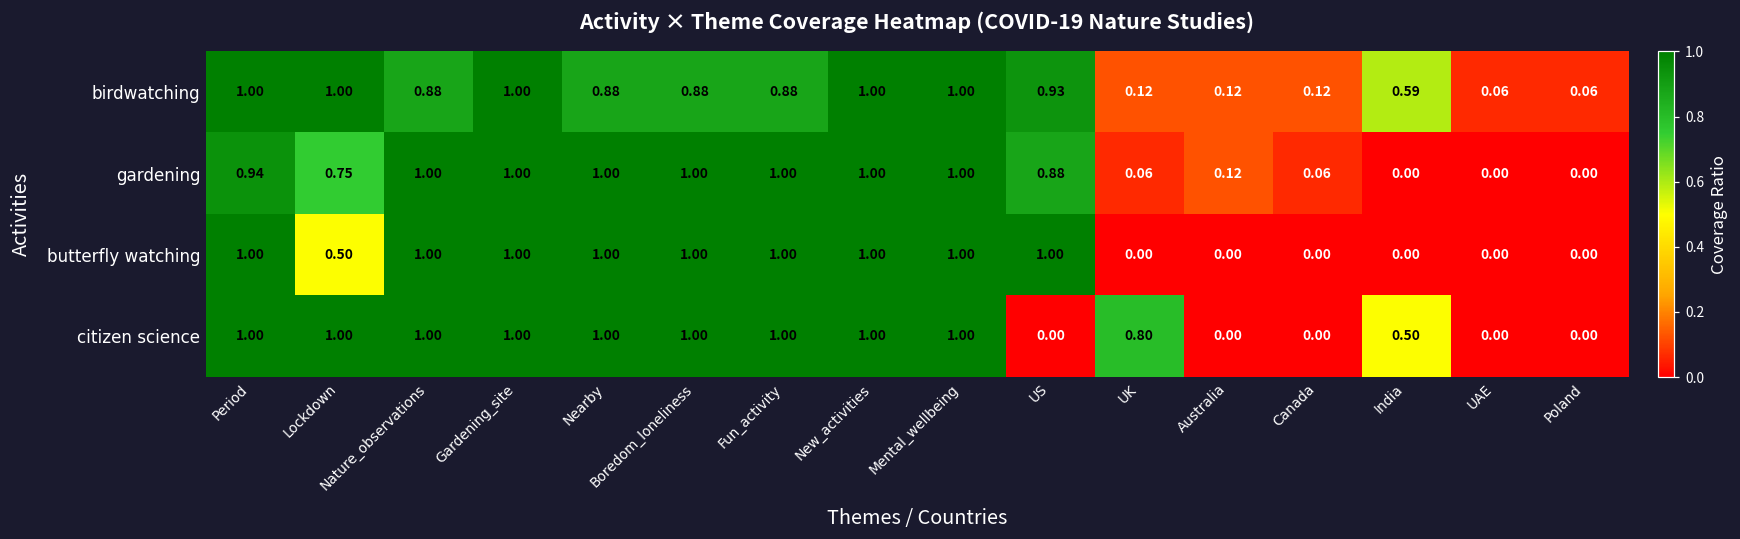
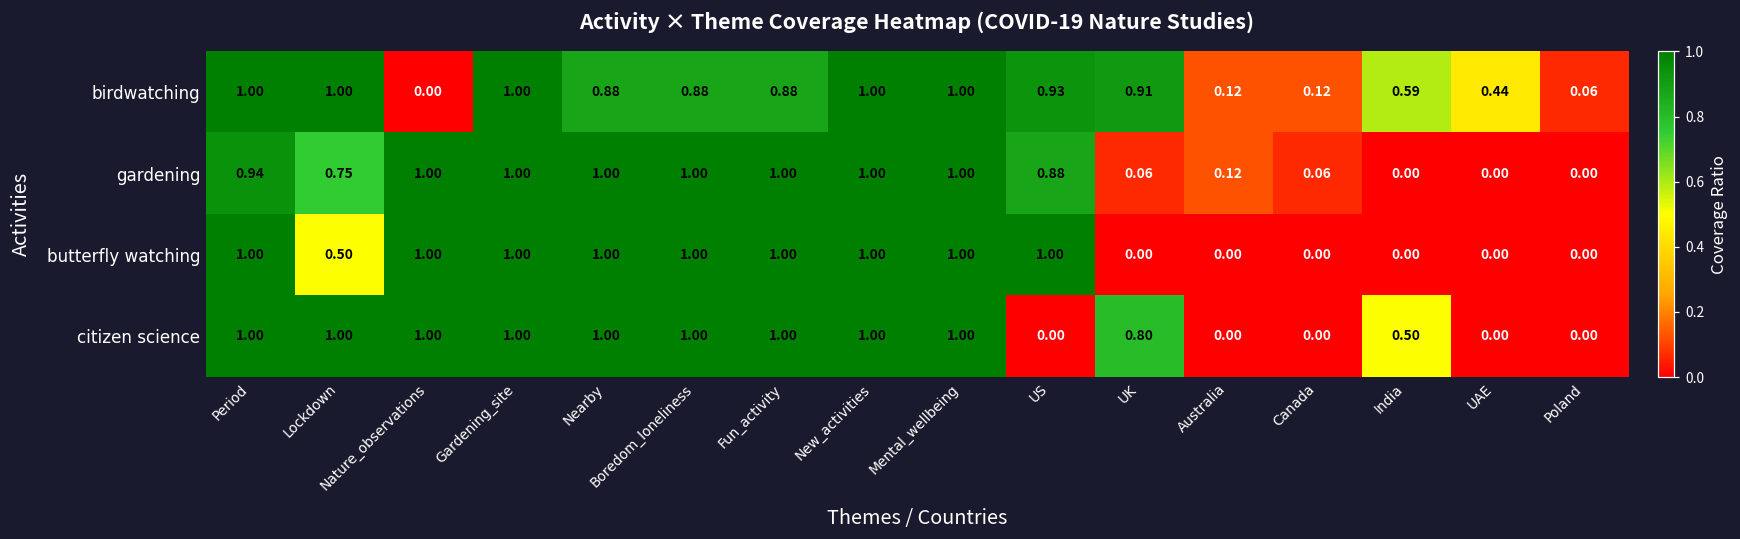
  {
    "birdwatching": {
      "Period": 1.00,
      "Lockdown": 1.00,
-     "Nature_observations": 0.88,
+     "Nature_observations": 0.00,
      "Gardening_site": 1.00,
      "Nearby": 0.88,
      "Boredom_loneliness": 0.88,
      "Fun_activity": 0.88,
      "New_activities": 1.00,
      "Mental_wellbeing": 1.00,
      "US": 0.93,
-     "UK": 0.12,
+     "UK": 0.91,
      "Australia": 0.12,
      "Canada": 0.12,
      "India": 0.59,
-     "UAE": 0.06,
+     "UAE": 0.44,
      "Poland": 0.06
    },
    "gardening": {
      "Period": 0.94,
      "Lockdown": 0.75,
      "Nature_observations": 1.00,
      "Gardening_site": 1.00,
      "Nearby": 1.00,
      "Boredom_loneliness": 1.00,
      "Fun_activity": 1.00,
      "New_activities": 1.00,
      "Mental_wellbeing": 1.00,
      "US": 0.88,
      "UK": 0.06,
      "Australia": 0.12,
      "Canada": 0.06,
      "India": 0.00,
      "UAE": 0.00,
      "Poland": 0.00
    },
    "butterfly watching": {
      "Period": 1.00,
      "Lockdown": 0.50,
      "Nature_observations": 1.00,
      "Gardening_site": 1.00,
      "Nearby": 1.00,
      "Boredom_loneliness": 1.00,
      "Fun_activity": 1.00,
      "New_activities": 1.00,
      "Mental_wellbeing": 1.00,
      "US": 1.00,
      "UK": 0.00,
      "Australia": 0.00,
      "Canada": 0.00,
      "India": 0.00,
      "UAE": 0.00,
      "Poland": 0.00
    },
    "citizen science": {
      "Period": 1.00,
      "Lockdown": 1.00,
      "Nature_observations": 1.00,
      "Gardening_site": 1.00,
      "Nearby": 1.00,
      "Boredom_loneliness": 1.00,
      "Fun_activity": 1.00,
      "New_activities": 1.00,
      "Mental_wellbeing": 1.00,
      "US": 0.00,
      "UK": 0.80,
      "Australia": 0.00,
      "Canada": 0.00,
      "India": 0.50,
      "UAE": 0.00,
      "Poland": 0.00
    }
  }
